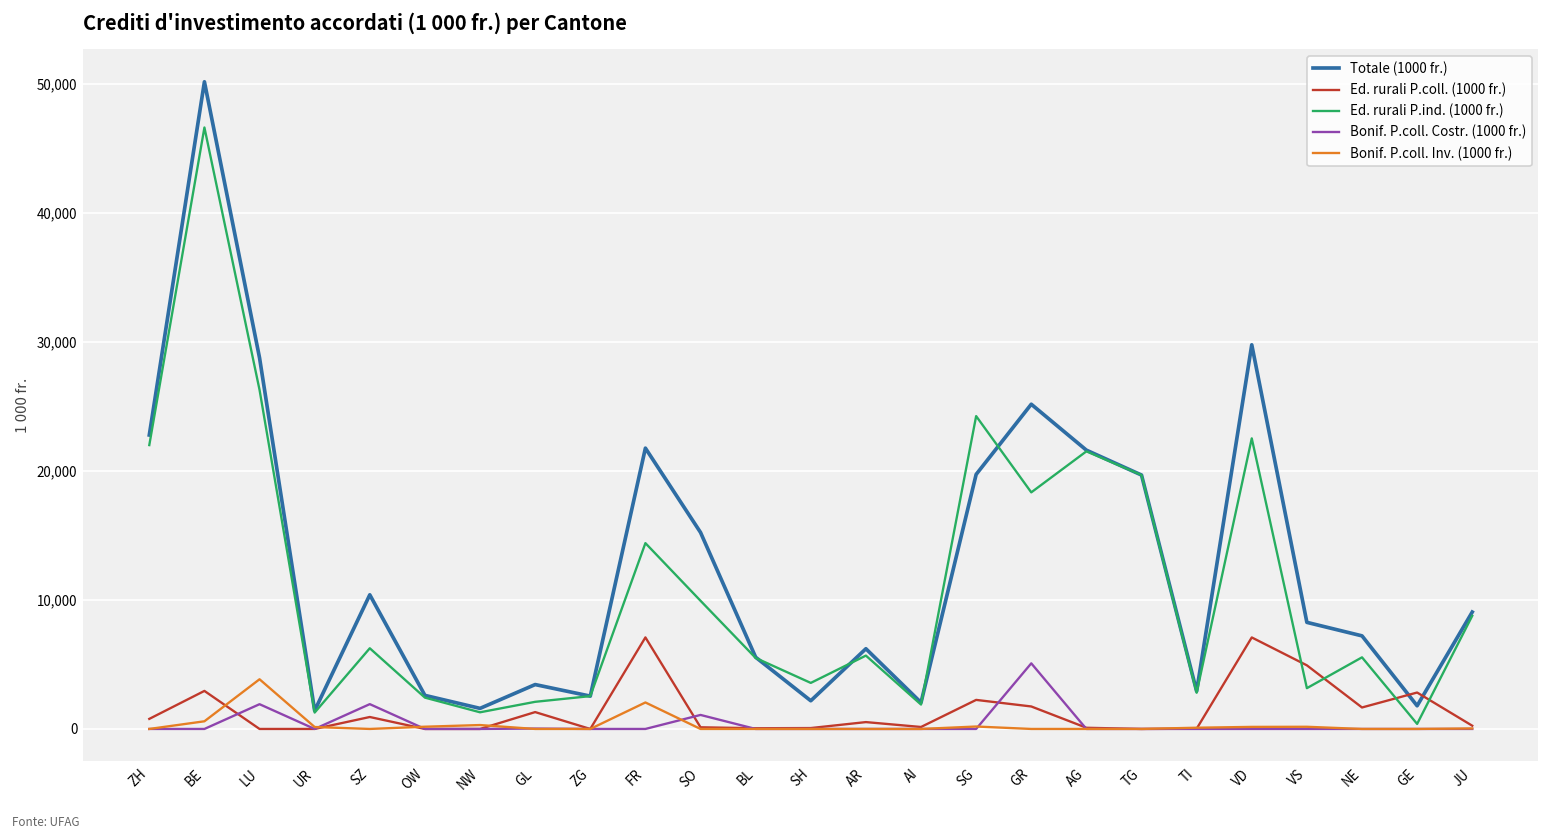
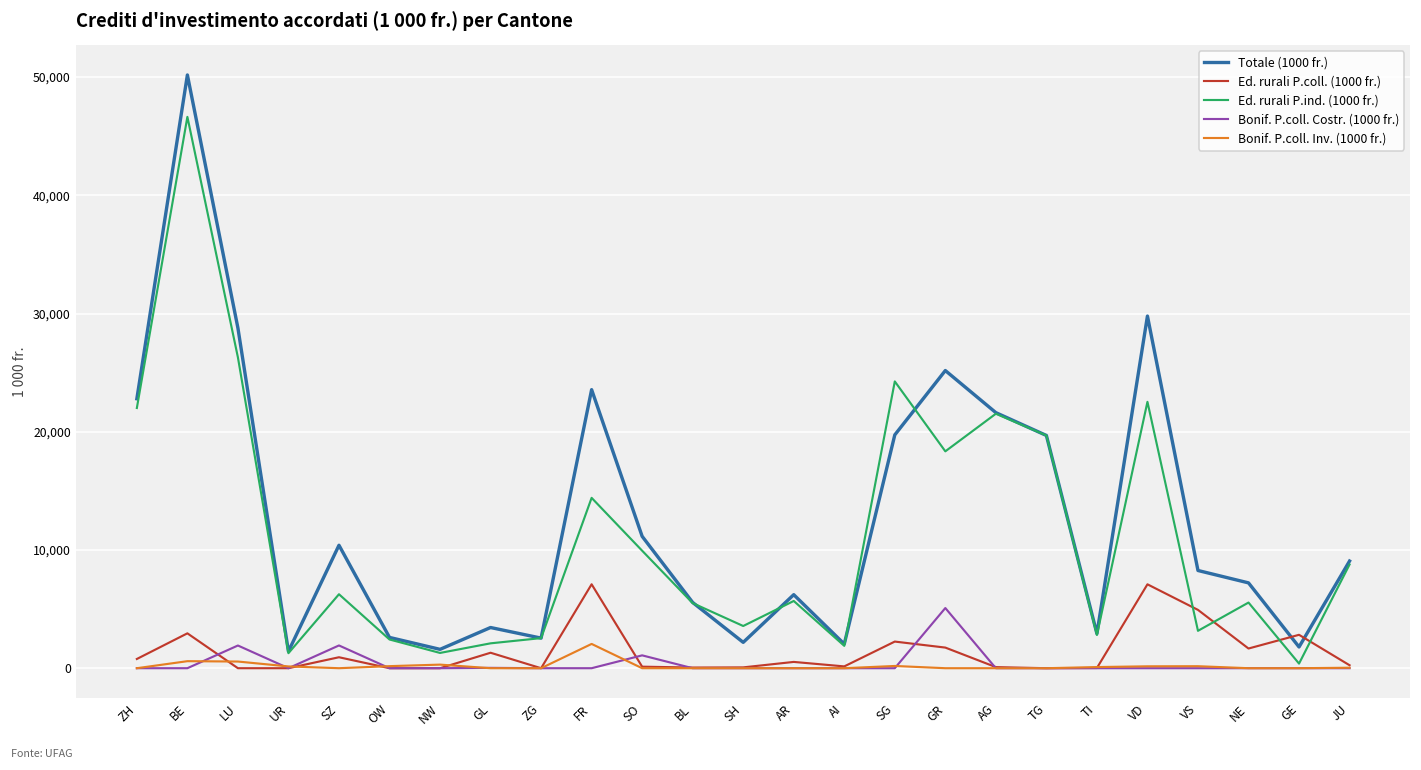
  {
    "Totale (1000 fr.)": {
      "ZH": "22,800",
      "BE": "50,200",
      "LU": "28,800",
      "SZ": "10,400",
      "NW": "1,600",
      "GL": "3,400",
-     "FR": "21,800",
-     "SO": "15,200",
+     "FR": "23,600",
+     "SO": "11,200",
      "SH": "2,200",
      "AR": "6,200",
      "SG": "19,700",
      "GR": "25,200",
      "VD": "29,800",
      "VS": "8,300",
      "NE": "7,200",
      "GE": "1,800",
      "JU": "9,100"
    },
    "Ed. rurali P.coll. (1000 fr.)": {
      "ZH": "800",
      "BE": "2,900",
      "LU": "0",
      "SZ": "900",
      "GL": "1,300",
      "FR": "7,100",
      "AR": "500",
      "SG": "2,300",
      "GR": "1,700",
      "VD": "7,100",
      "VS": "4,900",
      "NE": "1,700",
      "GE": "2,800"
    },
    "Ed. rurali P.ind. (1000 fr.)": {
      "ZH": "22,000",
      "BE": "46,600",
      "LU": "26,300",
      "SZ": "6,300",
      "NW": "1,300",
      "GL": "2,100",
      "FR": "14,400",
      "SO": "9,900",
      "SH": "3,600",
      "AR": "5,700",
      "SG": "24,300",
      "GR": "18,300",
      "VD": "22,500",
      "VS": "3,200",
      "NE": "5,600",
      "GE": "400",
      "JU": "8,800"
    },
    "Bonif. P.coll. Costr. (1000 fr.)": {
      "BE": "0",
      "LU": "1,900",
      "SZ": "1,900",
      "FR": "0",
      "SO": "1,100",
      "GR": "5,100"
    },
    "Bonif. P.coll. Inv. (1000 fr.)": {
      "BE": "600",
-     "LU": "3,900",
+     "LU": "600",
      "SZ": "0",
      "NW": "300",
      "FR": "2,100",
      "GR": "0"
    }
  }
